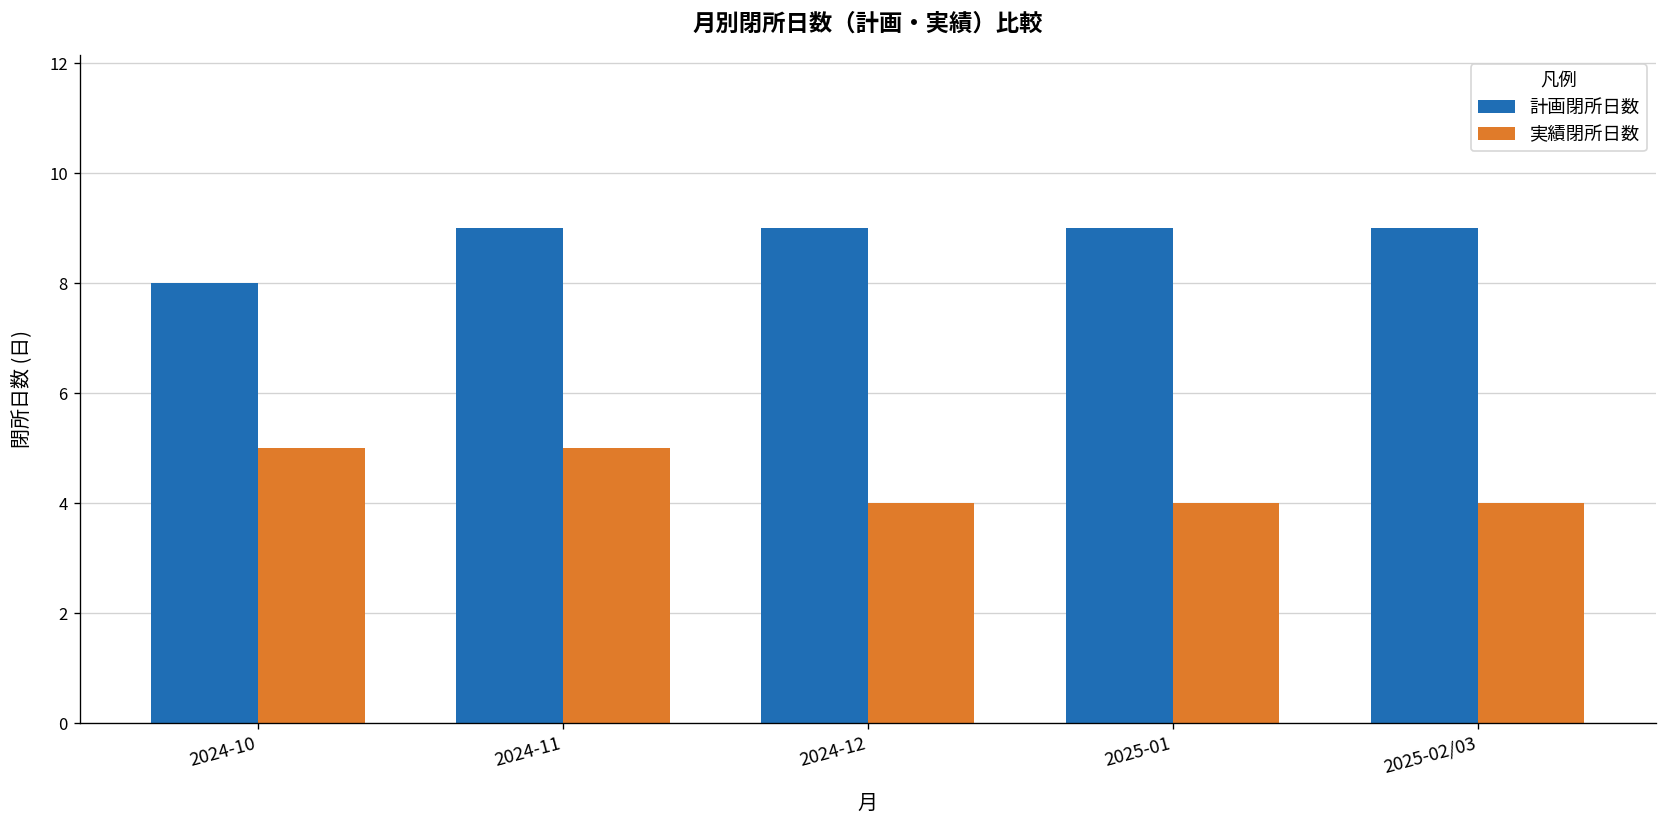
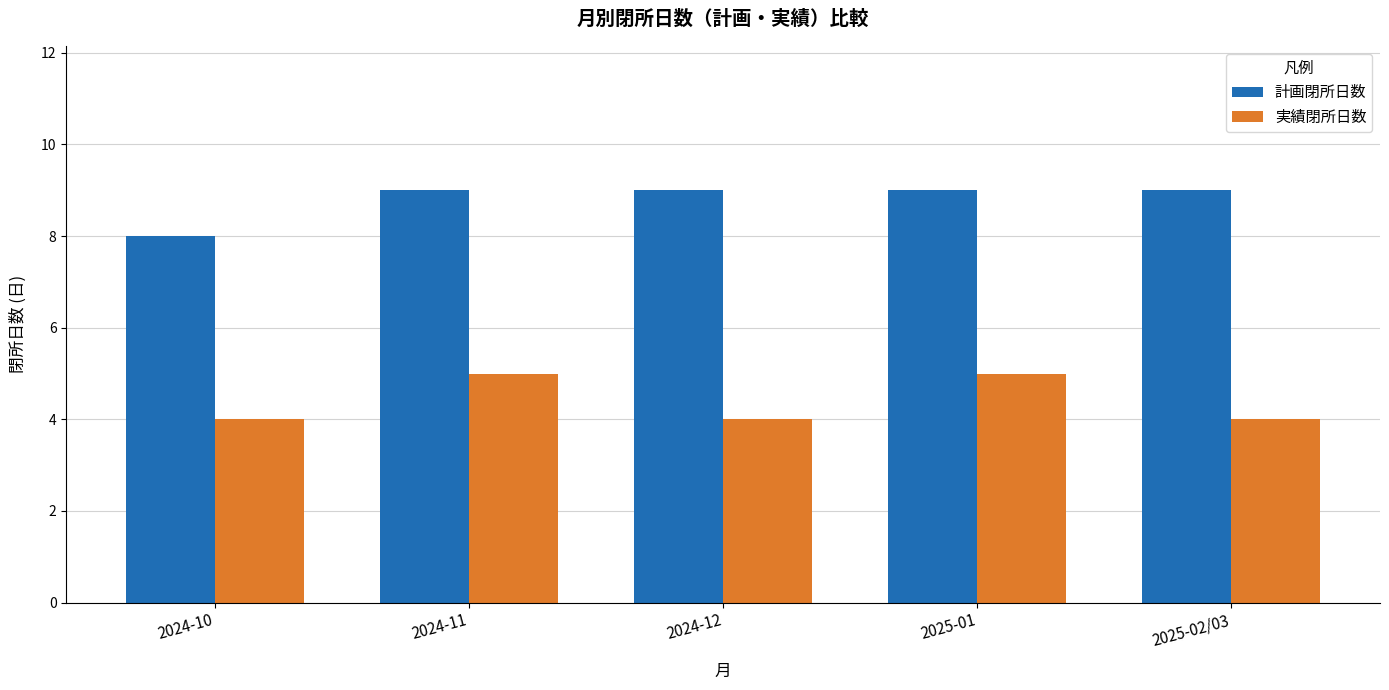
  {
    "計画閉所日数": {
      "2024-10": 8,
      "2024-11": 9,
      "2024-12": 9,
      "2025-01": 9,
      "2025-02/03": 9
    },
    "実績閉所日数": {
-     "2024-10": 5,
+     "2024-10": 4,
      "2024-11": 5,
      "2024-12": 4,
-     "2025-01": 4,
+     "2025-01": 5,
      "2025-02/03": 4
    }
  }
